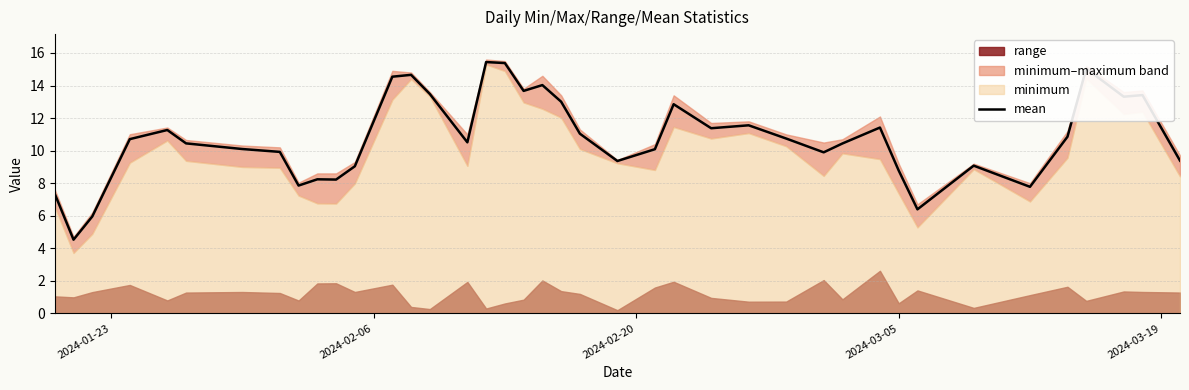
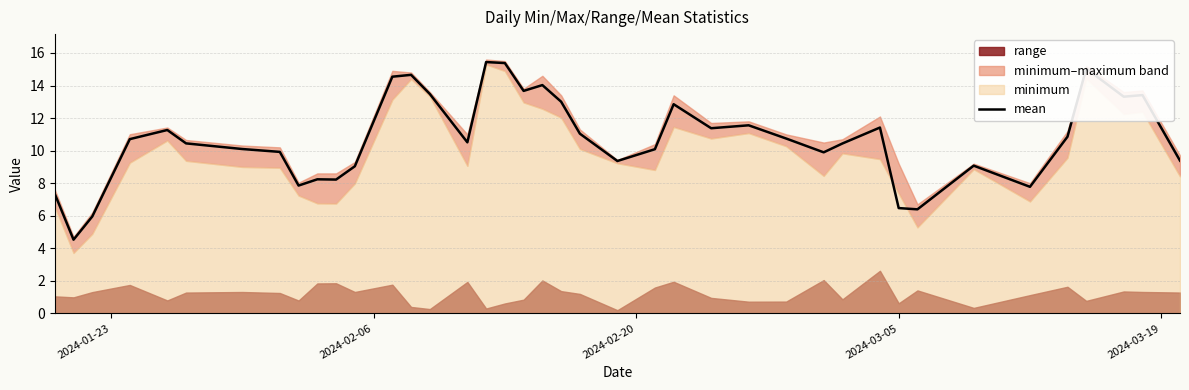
  {
    "mean": {
-     "2024-03-05": 8.8
+     "2024-03-05": 6.5
    },
    "range": {
      "2024-03-05": 0.6
    },
    "minimum": {
      "2024-03-05": 7.4
    }
  }
